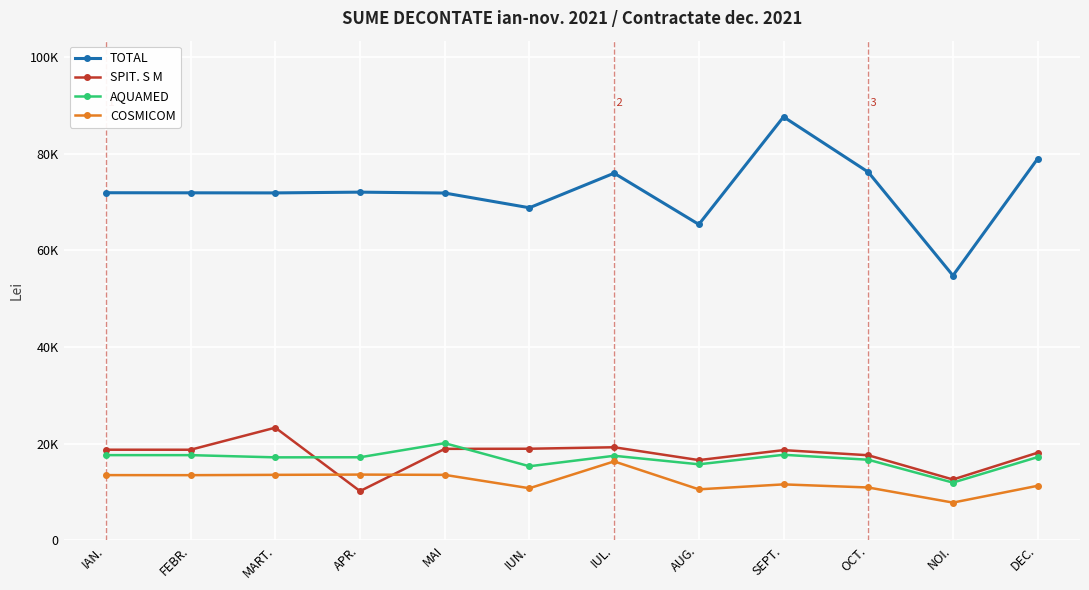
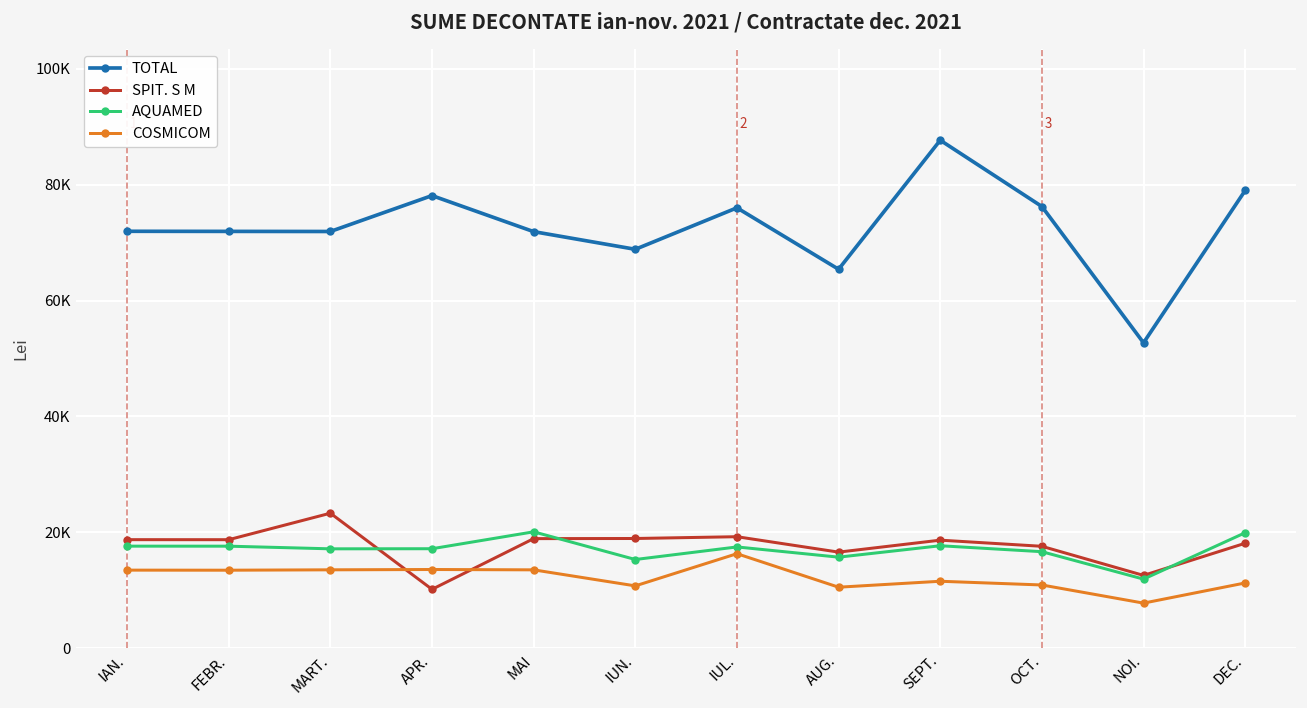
  {
    "TOTAL": {
      "IAN.": 72000,
      "FEBR.": 72000,
      "MART.": 72000,
-     "APR.": 72000,
+     "APR.": 78000,
      "MAI": 72000,
      "IUN.": 69000,
      "IUL.": 76000,
      "AUG.": 65000,
      "SEPT.": 88000,
      "OCT.": 76000,
-     "NOI.": 55000,
+     "NOI.": 53000,
      "DEC.": 79000
    },
    "SPIT. S M": {
      "IAN.": 19000,
      "FEBR.": 19000,
      "MART.": 23000,
      "APR.": 10000,
      "MAI": 19000,
      "IUN.": 19000,
      "IUL.": 19000,
      "AUG.": 17000,
      "SEPT.": 19000,
      "OCT.": 18000,
      "NOI.": 13000,
      "DEC.": 18000
    },
    "AQUAMED": {
      "IAN.": 18000,
      "FEBR.": 18000,
      "MART.": 17000,
      "APR.": 17000,
      "MAI": 20000,
      "IUN.": 15000,
      "IUL.": 17000,
      "AUG.": 16000,
      "SEPT.": 18000,
      "OCT.": 17000,
      "NOI.": 12000,
-     "DEC.": 17000
+     "DEC.": 20000
    },
    "COSMICOM": {
      "IAN.": 13000,
      "FEBR.": 13000,
      "MART.": 14000,
      "APR.": 14000,
      "MAI": 14000,
      "IUN.": 11000,
      "IUL.": 16000,
      "AUG.": 11000,
      "SEPT.": 12000,
      "OCT.": 11000,
      "NOI.": 8000,
      "DEC.": 11000
    }
  }
